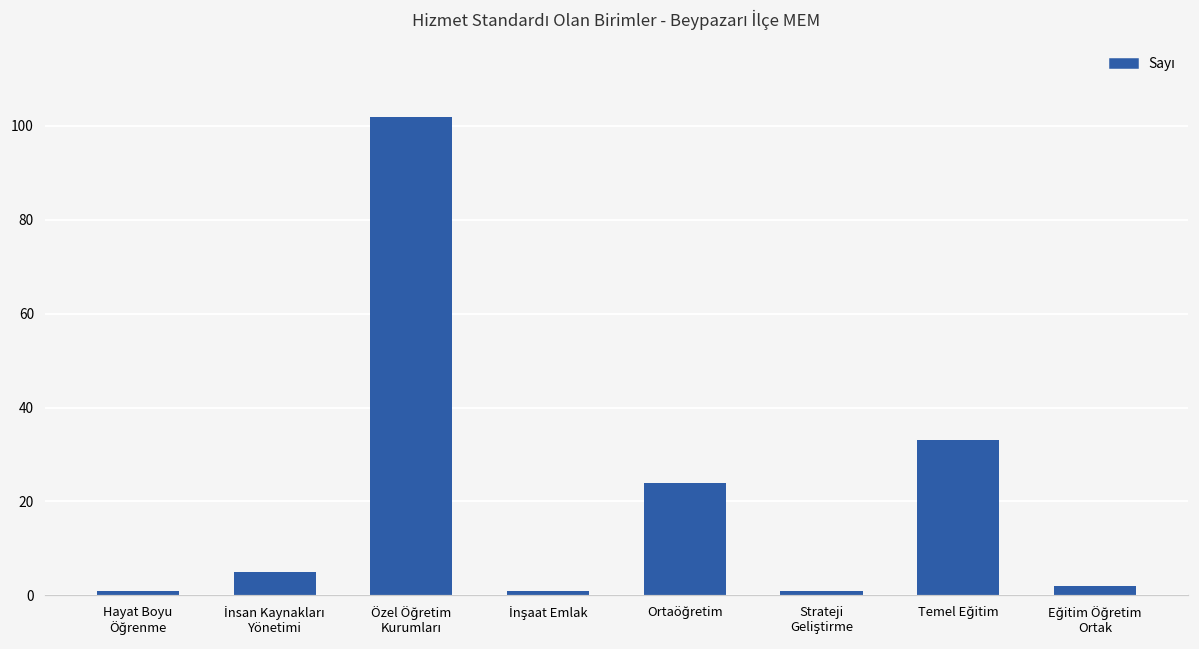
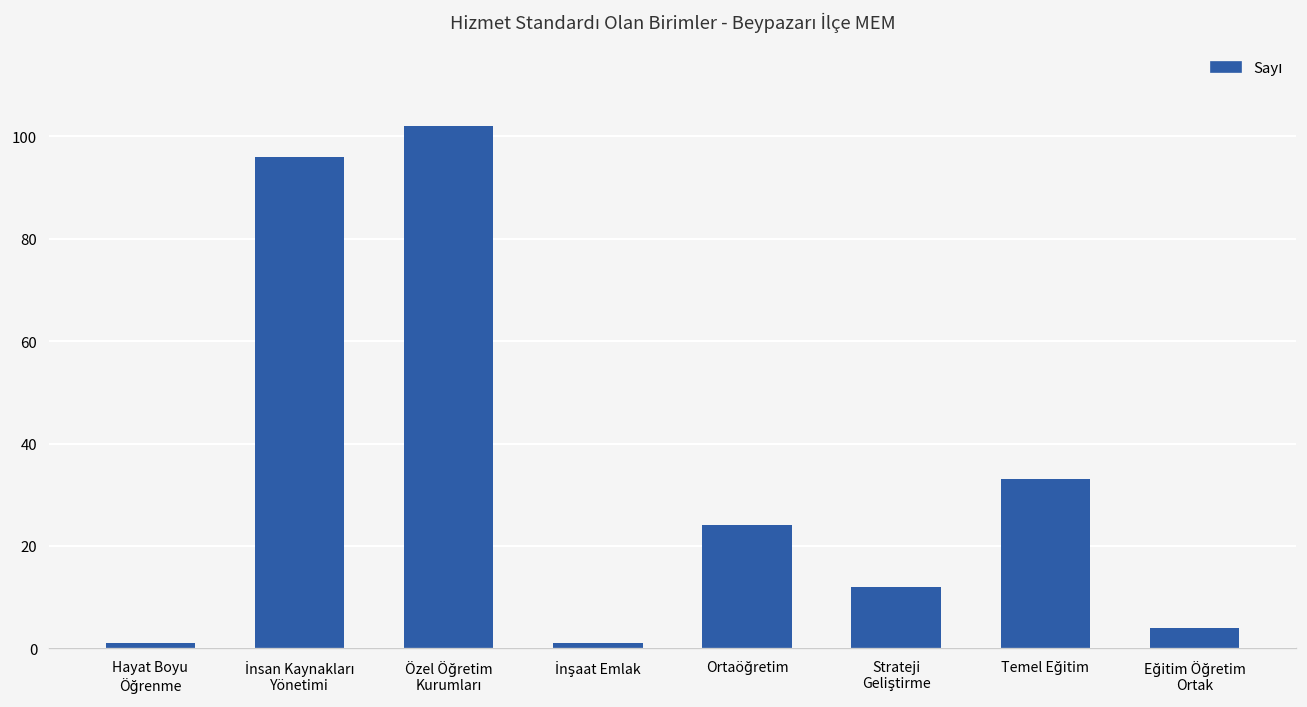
  {
    "Hayat Boyu Öğrenme": 1,
-   "İnsan Kaynakları Yönetimi": 5,
+   "İnsan Kaynakları Yönetimi": 96,
    "Özel Öğretim Kurumları": 102,
    "İnşaat Emlak": 1,
    "Ortaöğretim": 24,
-   "Strateji Geliştirme": 1,
+   "Strateji Geliştirme": 12,
    "Temel Eğitim": 33,
-   "Eğitim Öğretim Ortak": 2
+   "Eğitim Öğretim Ortak": 4
  }
